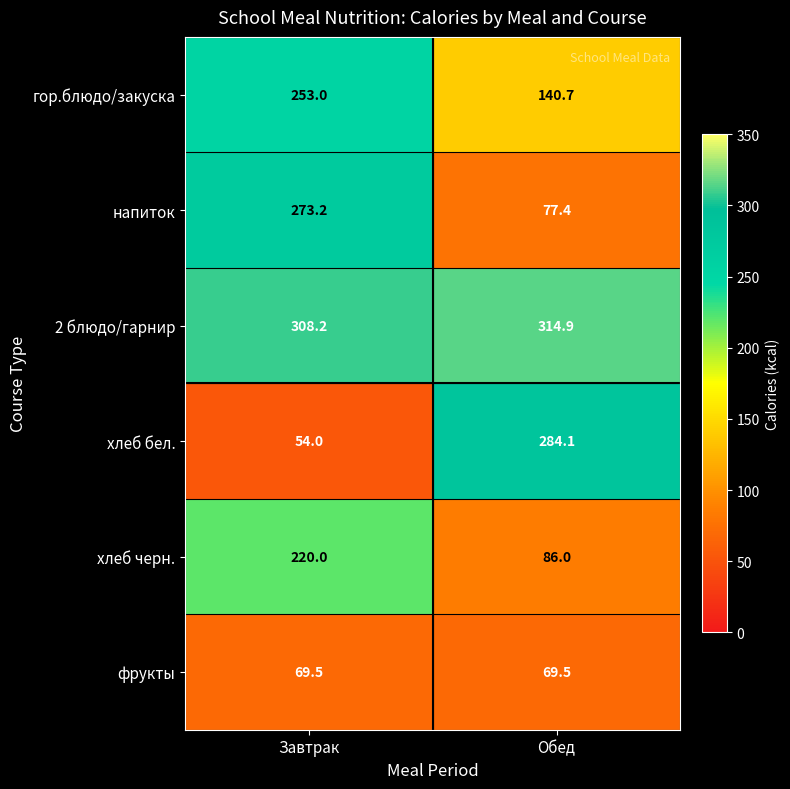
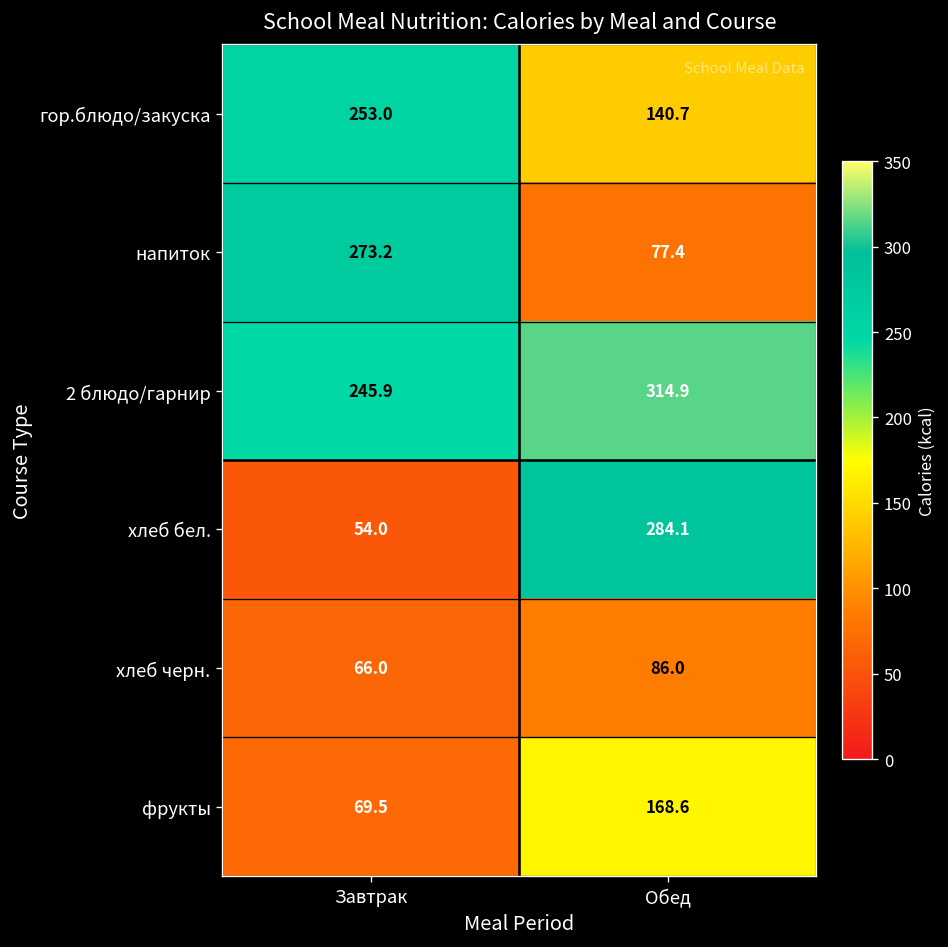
  {
    "гор.блюдо/закуска": {
      "Завтрак": 253.0
    },
    "напиток": {
      "Завтрак": 273.2,
      "Обед": 77.4
    },
    "2 блюдо/гарнир": {
-     "Завтрак": 308.2,
+     "Завтрак": 245.9,
      "Обед": 314.9
    },
    "хлеб бел.": {
      "Завтрак": 54.0,
      "Обед": 284.1
    },
    "хлеб черн.": {
-     "Завтрак": 220.0,
+     "Завтрак": 66.0,
      "Обед": 86.0
    },
    "фрукты": {
      "Завтрак": 69.5,
-     "Обед": 69.5
+     "Обед": 168.6
    }
  }
